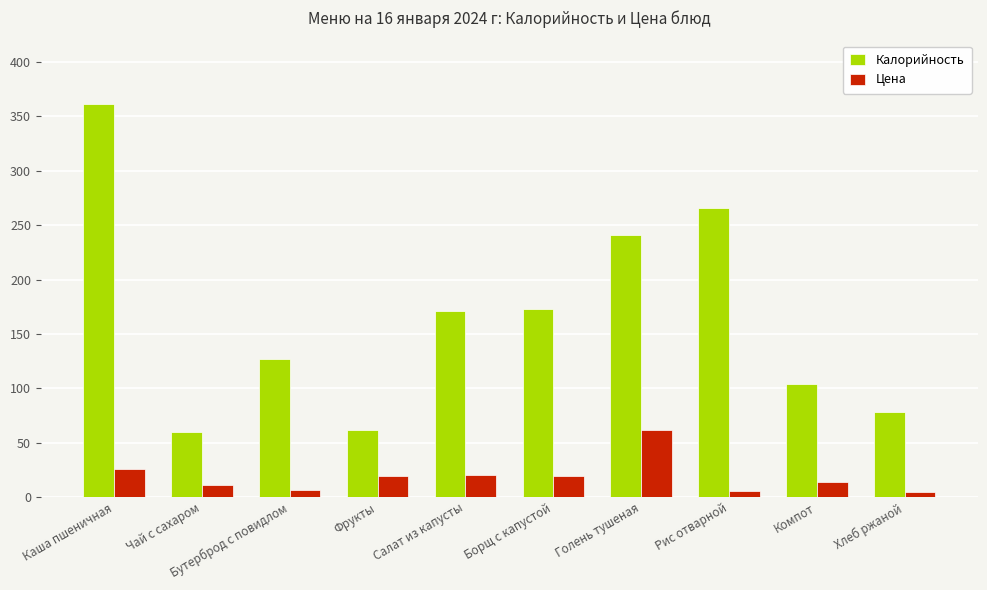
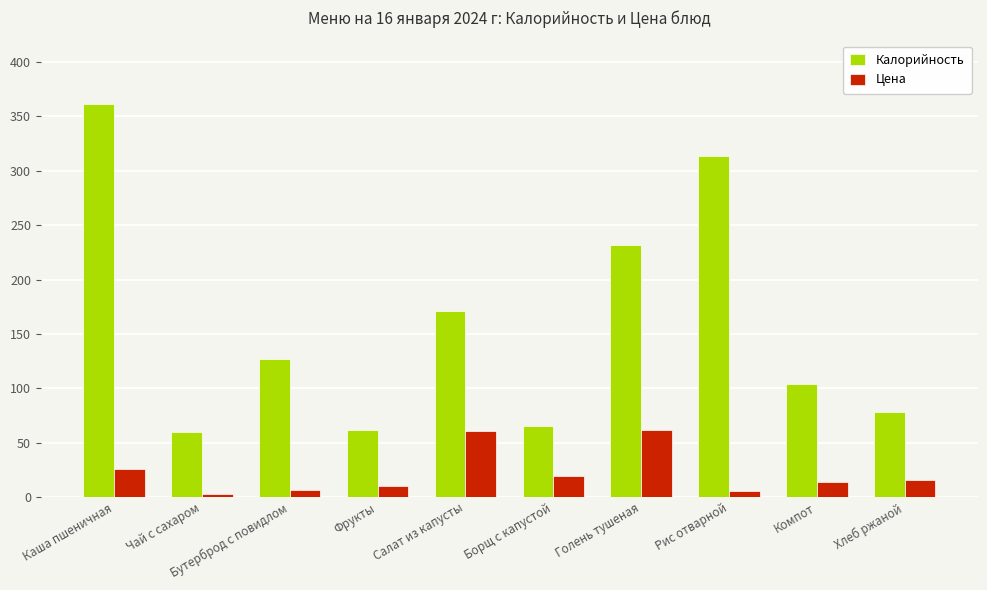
  {
    "Калорийность": {
      "Каша пшеничная": 361,
      "Чай с сахаром": 60,
      "Бутерброд с повидлом": 127,
      "Фрукты": 62,
      "Салат из капусты": 171,
-     "Борщ с капустой": 173,
-     "Голень тушеная": 241,
-     "Рис отварной": 266,
+     "Борщ с капустой": 65,
+     "Голень тушеная": 232,
+     "Рис отварной": 314,
      "Компот": 104,
      "Хлеб ржаной": 78
    },
    "Цена": {
      "Каша пшеничная": 26,
-     "Чай с сахаром": 11,
+     "Чай с сахаром": 2,
      "Бутерброд с повидлом": 7,
-     "Фрукты": 20,
-     "Салат из капусты": 20,
+     "Фрукты": 10,
+     "Салат из капусты": 61,
      "Борщ с капустой": 19,
      "Голень тушеная": 62,
      "Рис отварной": 6,
      "Компот": 13,
-     "Хлеб ржаной": 5
+     "Хлеб ржаной": 16
    }
  }
